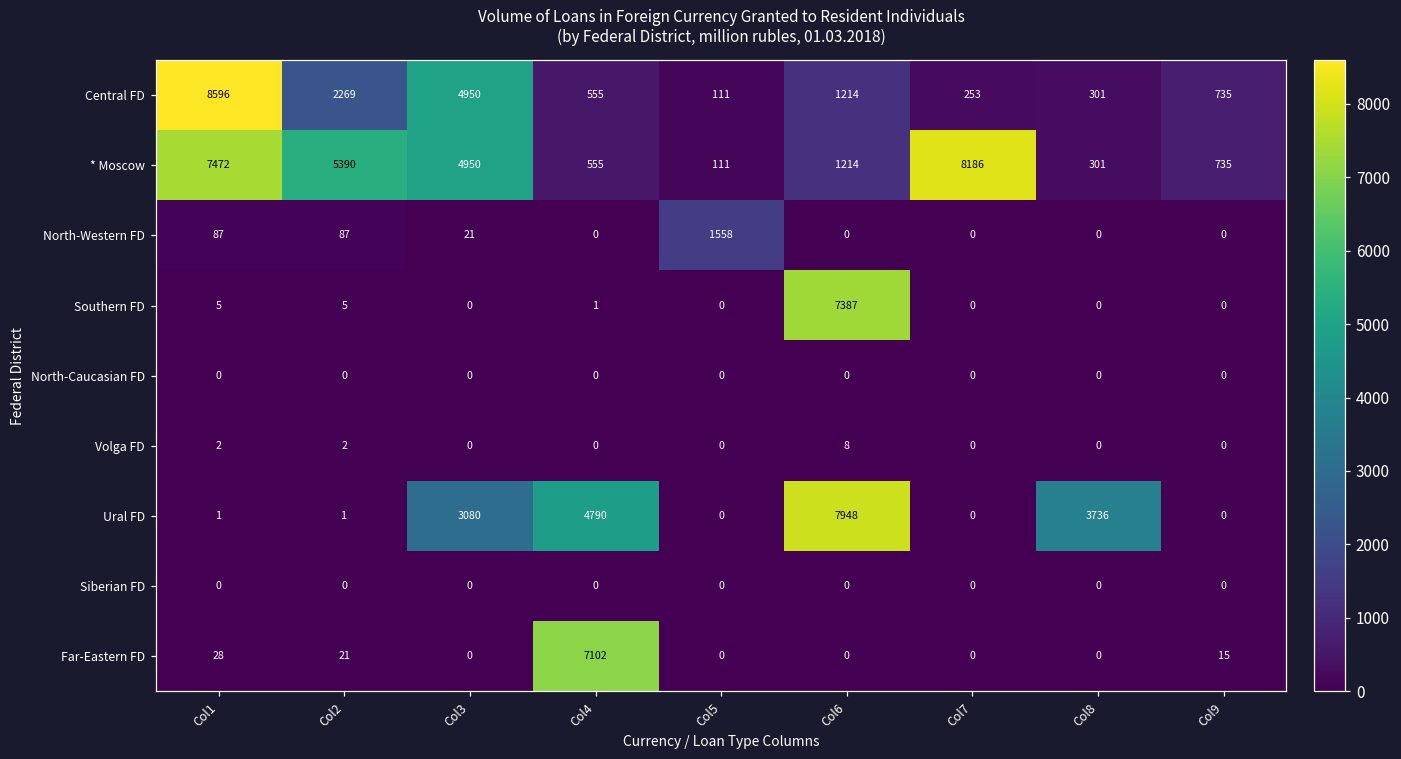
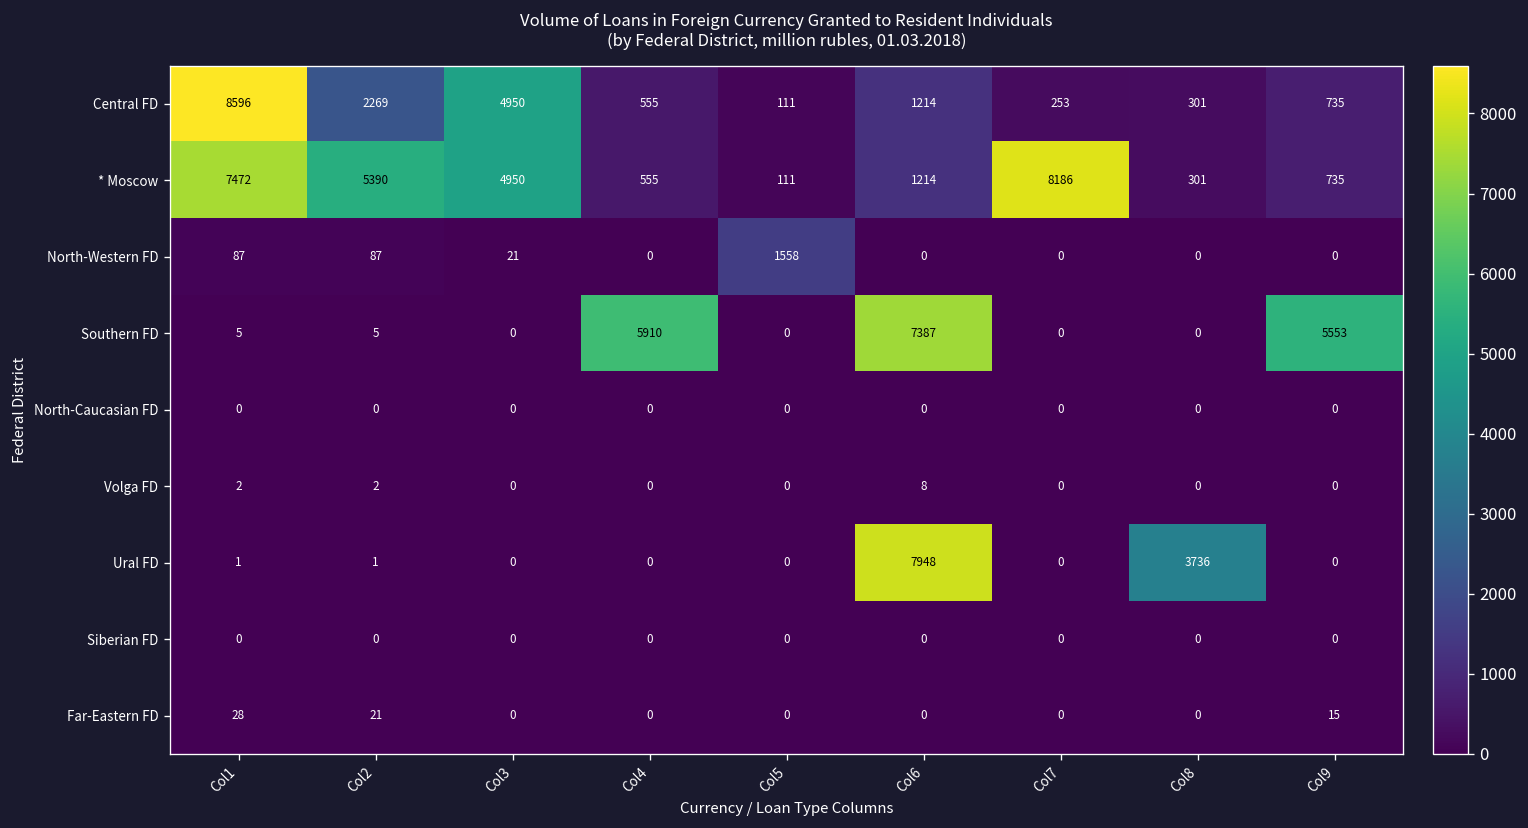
  {
    "Central FD": {
      "Col1": 8596,
      "Col2": 2269,
      "Col3": 4950,
      "Col4": 555,
      "Col5": 111,
      "Col6": 1214,
      "Col7": 253,
      "Col8": 301,
      "Col9": 735
    },
    "* Moscow": {
      "Col1": 7472,
      "Col2": 5390,
      "Col3": 4950,
      "Col4": 555,
      "Col5": 111,
      "Col6": 1214,
      "Col7": 8186,
      "Col8": 301,
      "Col9": 735
    },
    "North-Western FD": {
      "Col1": 87,
      "Col2": 87,
      "Col3": 21,
      "Col4": 0,
      "Col5": 1558,
      "Col6": 0,
      "Col7": 0,
      "Col8": 0,
      "Col9": 0
    },
    "Southern FD": {
      "Col1": 5,
      "Col2": 5,
      "Col3": 0,
-     "Col4": 1,
+     "Col4": 5910,
      "Col5": 0,
      "Col6": 7387,
      "Col7": 0,
      "Col8": 0,
-     "Col9": 0
+     "Col9": 5553
    },
    "North-Caucasian FD": {
      "Col1": 0,
      "Col2": 0,
      "Col3": 0,
      "Col4": 0,
      "Col5": 0,
      "Col6": 0,
      "Col7": 0,
      "Col8": 0,
      "Col9": 0
    },
    "Volga FD": {
      "Col1": 2,
      "Col2": 2,
      "Col3": 0,
      "Col4": 0,
      "Col5": 0,
      "Col6": 8,
      "Col7": 0,
      "Col8": 0,
      "Col9": 0
    },
    "Ural FD": {
      "Col1": 1,
      "Col2": 1,
-     "Col3": 3080,
-     "Col4": 4790,
+     "Col3": 0,
+     "Col4": 0,
      "Col5": 0,
      "Col6": 7948,
      "Col7": 0,
      "Col8": 3736,
      "Col9": 0
    },
    "Siberian FD": {
      "Col1": 0,
      "Col2": 0,
      "Col3": 0,
      "Col4": 0,
      "Col5": 0,
      "Col6": 0,
      "Col7": 0,
      "Col8": 0,
      "Col9": 0
    },
    "Far-Eastern FD": {
      "Col1": 28,
      "Col2": 21,
      "Col3": 0,
-     "Col4": 7102,
+     "Col4": 0,
      "Col5": 0,
      "Col6": 0,
      "Col7": 0,
      "Col8": 0,
      "Col9": 15
    }
  }
